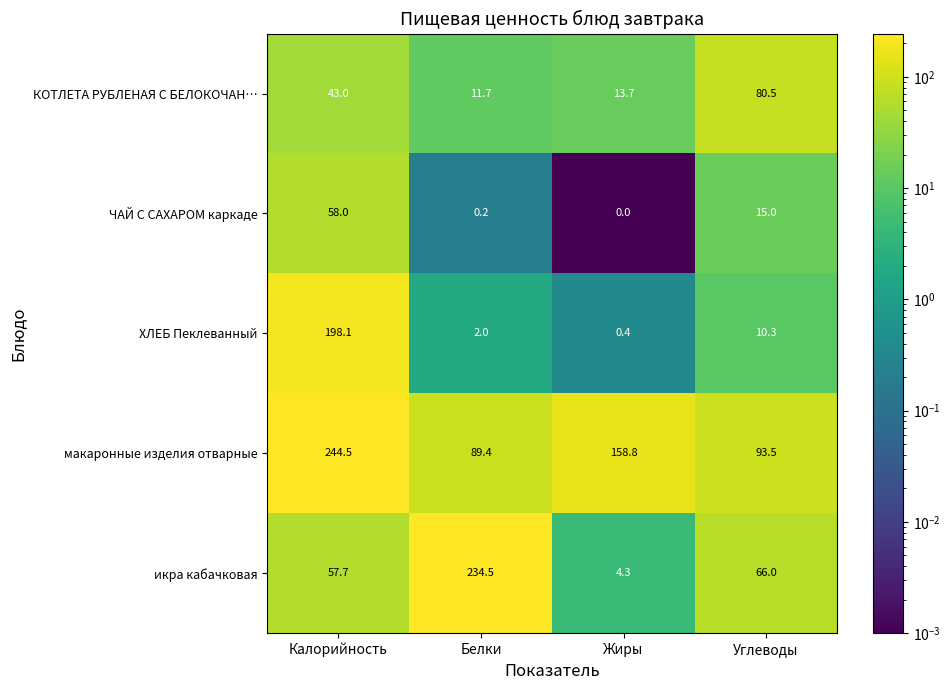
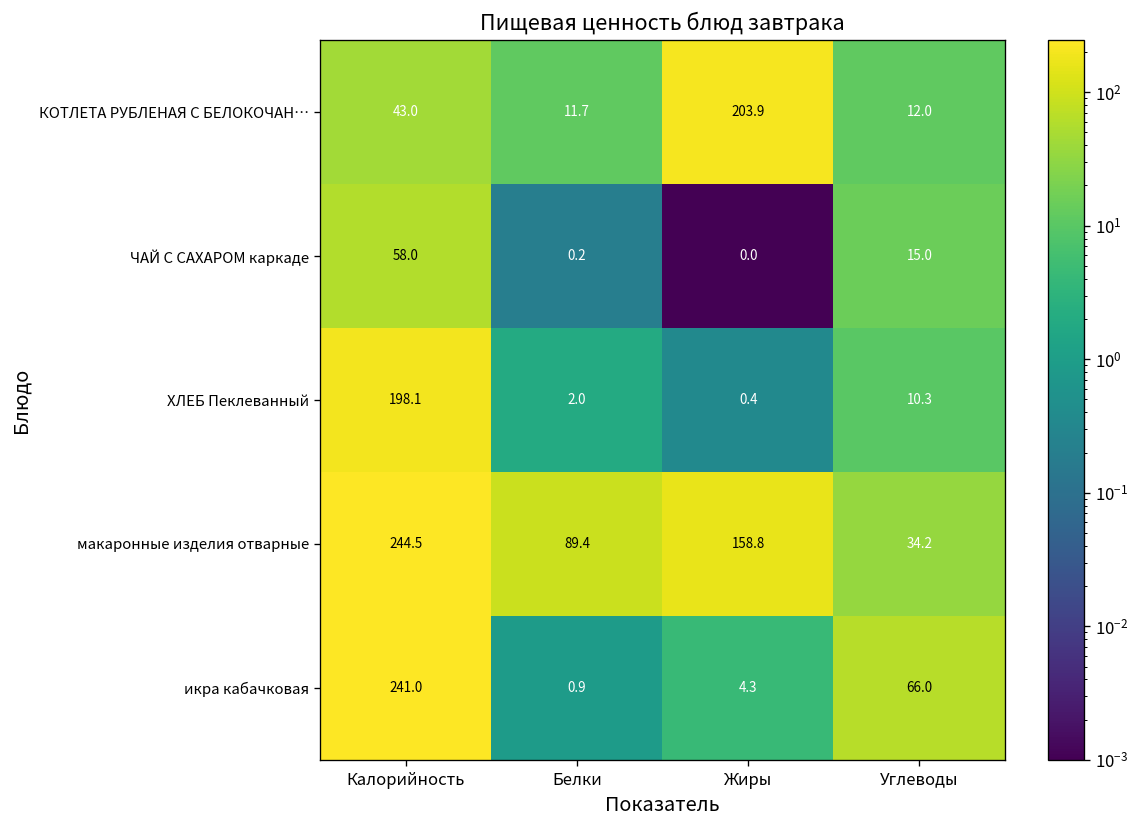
  {
    "КОТЛЕТА РУБЛЕНАЯ С БЕЛОКОЧАН…": {
      "Калорийность": 43.0,
      "Белки": 11.7,
-     "Жиры": 13.7,
-     "Углеводы": 80.5
+     "Жиры": 203.9,
+     "Углеводы": 12.0
    },
    "ЧАЙ С САХАРОМ каркаде": {
      "Калорийность": 58.0,
      "Белки": 0.2,
      "Жиры": 0.0,
      "Углеводы": 15.0
    },
    "ХЛЕБ Пеклеванный": {
      "Калорийность": 198.1,
      "Белки": 2.0,
      "Жиры": 0.4,
      "Углеводы": 10.3
    },
    "макаронные изделия отварные": {
      "Калорийность": 244.5,
      "Белки": 89.4,
      "Жиры": 158.8,
-     "Углеводы": 93.5
+     "Углеводы": 34.2
    },
    "икра кабачковая": {
-     "Калорийность": 57.7,
-     "Белки": 234.5,
+     "Калорийность": 241.0,
+     "Белки": 0.9,
      "Жиры": 4.3,
      "Углеводы": 66.0
    }
  }
